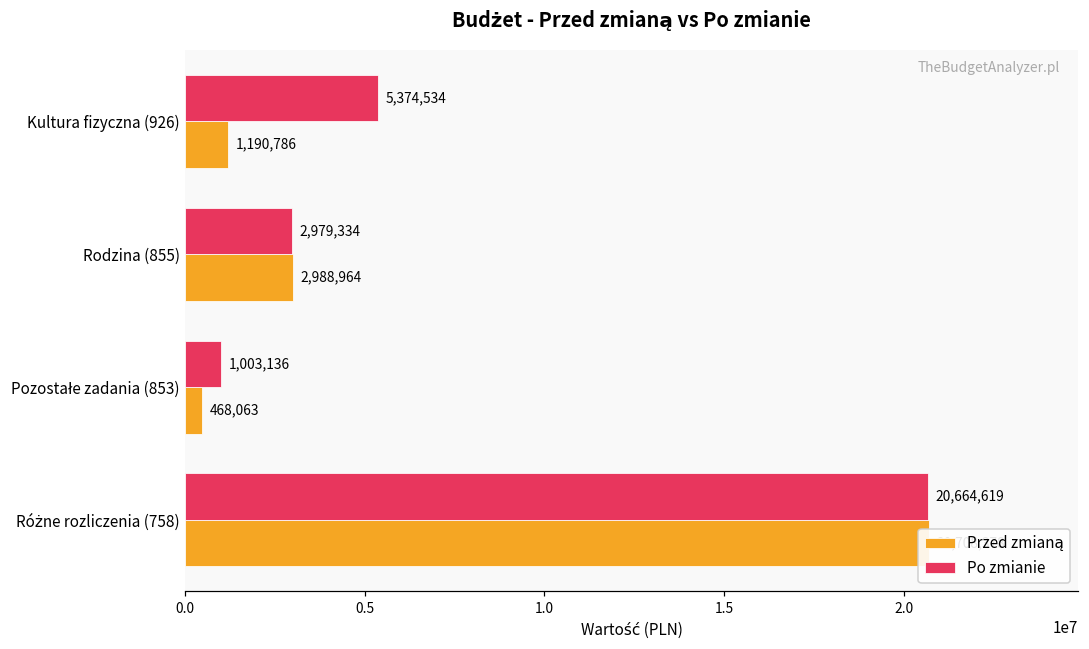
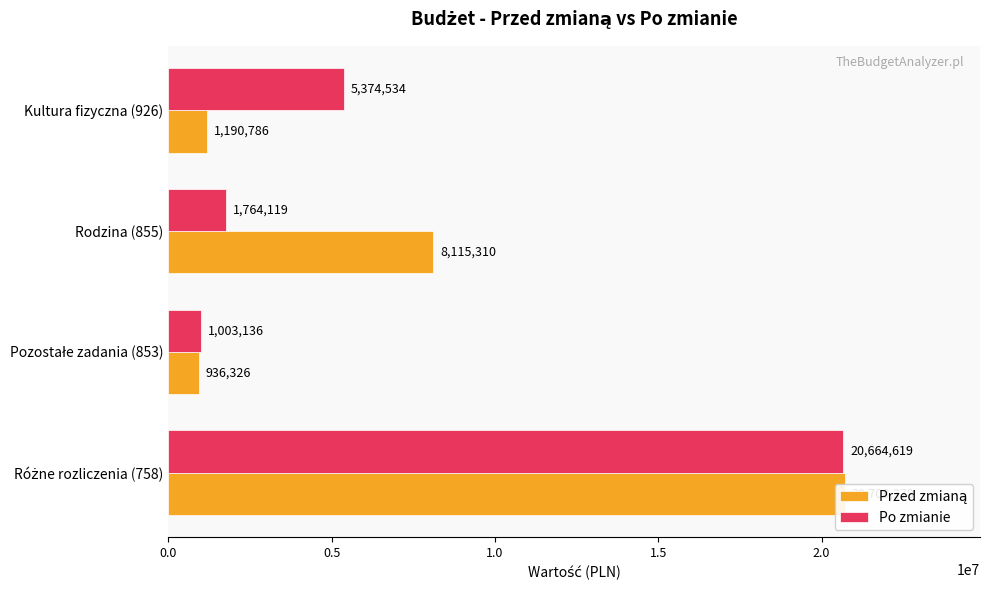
  {
    "Przed zmianą": {
      "Kultura fizyczna (926)": "1,190,786",
-     "Rodzina (855)": "2,988,964",
-     "Pozostałe zadania (853)": "468,063"
+     "Rodzina (855)": "8,115,310",
+     "Pozostałe zadania (853)": "936,326"
    },
    "Po zmianie": {
      "Kultura fizyczna (926)": "5,374,534",
-     "Rodzina (855)": "2,979,334",
+     "Rodzina (855)": "1,764,119",
      "Pozostałe zadania (853)": "1,003,136",
      "Różne rozliczenia (758)": "20,664,619"
    }
  }
